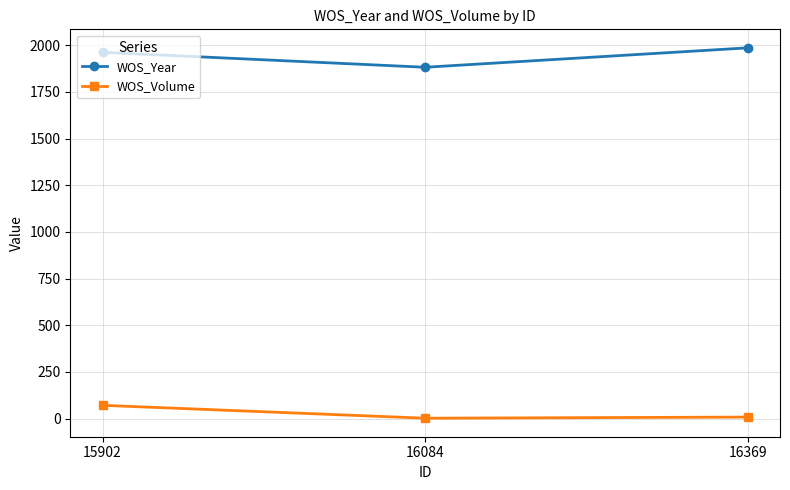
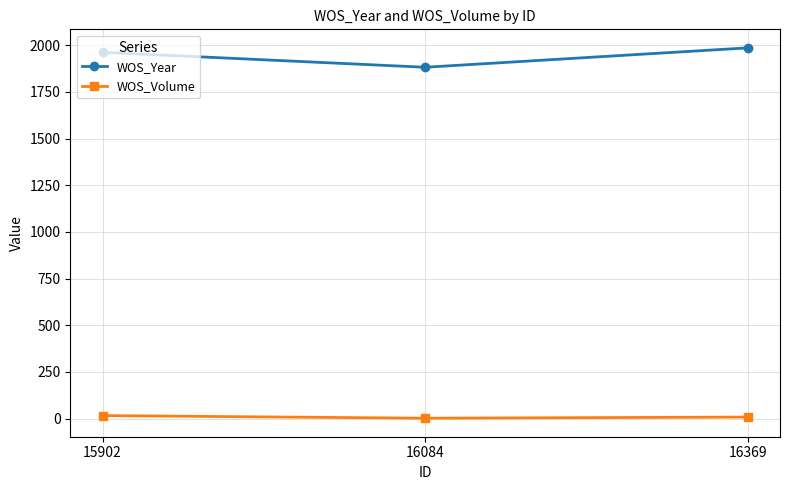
  {
    "WOS_Year": {
      "16084": 1880,
      "16369": 1990
    },
    "WOS_Volume": {
-     "15902": 70,
+     "15902": 20,
      "16084": 0,
      "16369": 10
    }
  }
